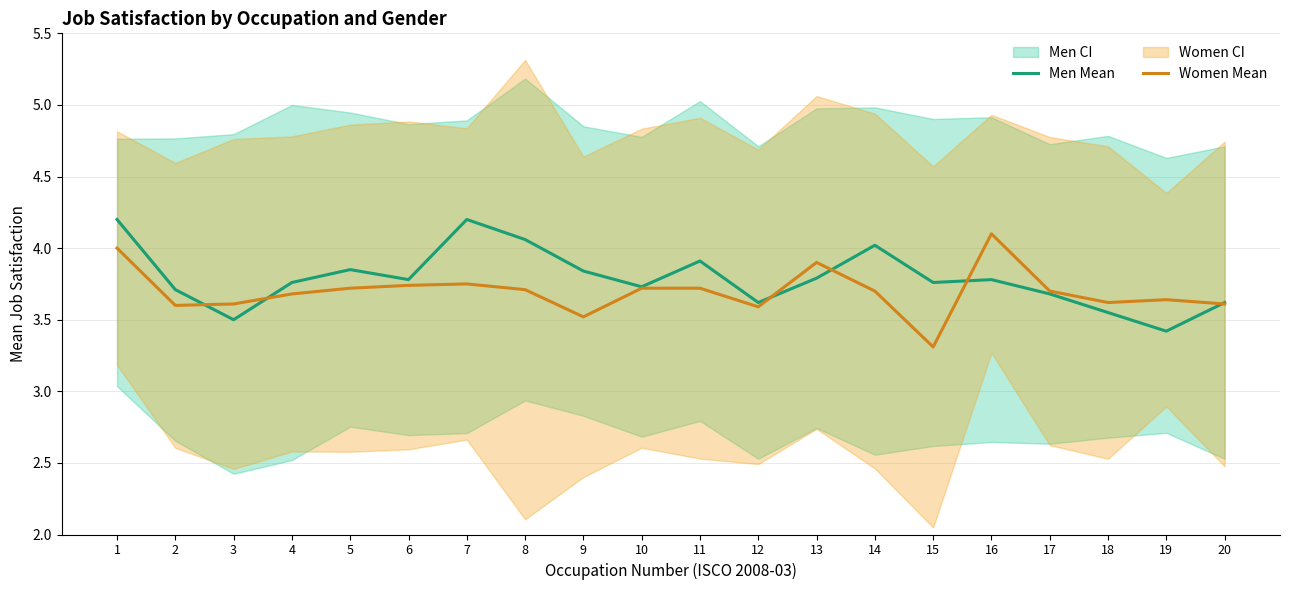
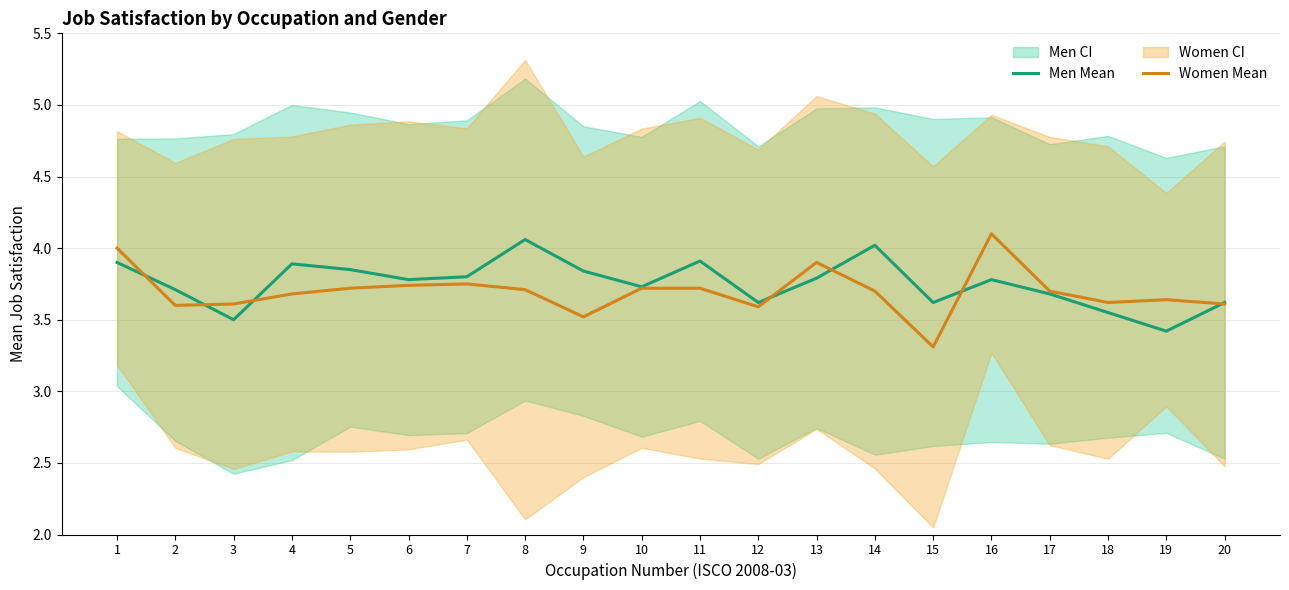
  {
    "Men Mean": {
-     "1": 4.2,
+     "1": 3.9,
      "2": 3.71,
      "3": 3.50,
-     "4": 3.76,
+     "4": 3.89,
      "5": 3.85,
      "6": 3.78,
-     "7": 4.2,
+     "7": 3.8,
      "8": 4.06,
      "9": 3.84,
      "11": 3.91,
      "12": 3.62,
      "13": 3.79,
      "14": 4.02,
-     "15": 3.76,
+     "15": 3.62,
      "16": 3.78,
      "17": 3.68,
      "18": 3.55,
      "19": 3.42
    }
  }
